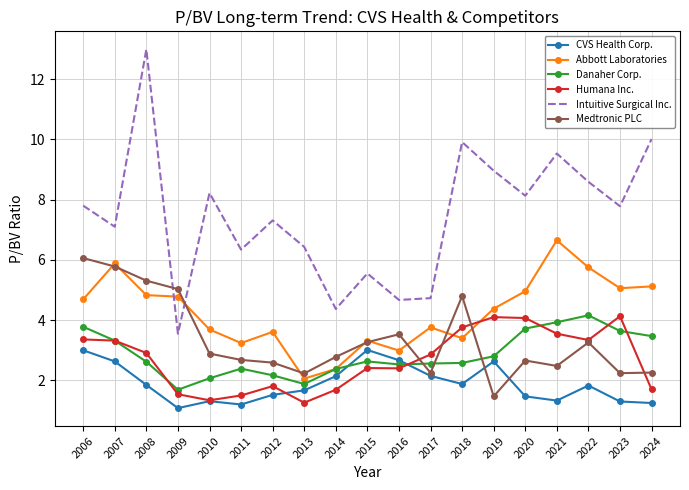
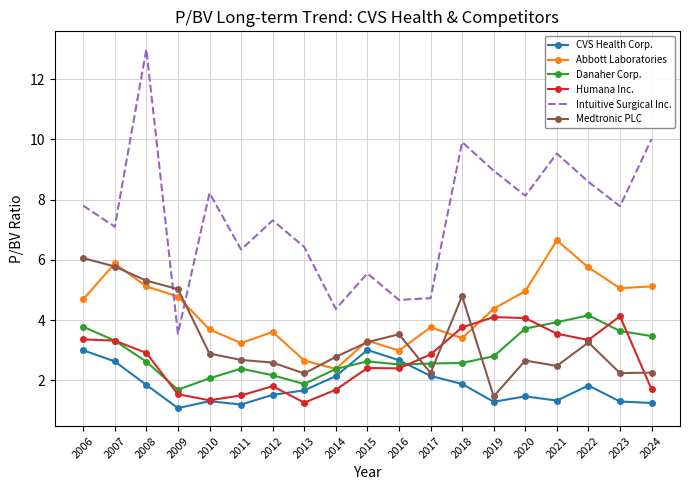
  {
    "CVS Health Corp.": {
      "2006": 3.0,
      "2007": 2.6,
      "2008": 1.9,
      "2009": 1.1,
      "2011": 1.2,
      "2012": 1.5,
      "2013": 1.7,
      "2014": 2.1,
      "2015": 3.0,
      "2016": 2.7,
      "2017": 2.2,
      "2018": 1.9,
-     "2019": 2.6,
+     "2019": 1.3,
      "2020": 1.5,
      "2021": 1.3,
      "2022": 1.8,
      "2023": 1.3,
      "2024": 1.3
    },
    "Abbott Laboratories": {
      "2006": 4.7,
      "2007": 5.9,
-     "2008": 4.8,
+     "2008": 5.1,
      "2009": 4.8,
      "2010": 3.7,
      "2011": 3.2,
      "2012": 3.6,
-     "2013": 2.1,
+     "2013": 2.7,
      "2016": 3.0,
      "2017": 3.8,
      "2018": 3.4,
      "2019": 4.4,
      "2020": 5.0,
      "2021": 6.7,
      "2022": 5.8,
      "2023": 5.1,
      "2024": 5.1
    },
    "Danaher Corp.": {
      "2006": 3.8,
      "2008": 2.6,
      "2009": 1.7,
      "2010": 2.1,
      "2011": 2.4,
      "2012": 2.2,
      "2013": 1.9,
      "2015": 2.6,
      "2016": 2.5,
      "2017": 2.6,
      "2018": 2.6,
      "2019": 2.8,
      "2020": 3.7,
      "2021": 3.9,
      "2022": 4.2,
      "2023": 3.6,
      "2024": 3.5
    },
    "Humana Inc.": {
      "2006": 3.4,
      "2008": 2.9,
      "2009": 1.5,
      "2011": 1.5,
      "2012": 1.8,
      "2013": 1.3,
      "2014": 1.7,
      "2015": 2.4,
      "2016": 2.4,
      "2017": 2.9,
      "2018": 3.8,
      "2019": 4.1,
      "2020": 4.1,
      "2021": 3.6,
      "2023": 4.1,
      "2024": 1.7
    },
    "Intuitive Surgical Inc.": {
      "2006": 7.8,
      "2007": 7.1,
      "2008": 13.0,
      "2009": 3.6,
      "2010": 8.2,
      "2011": 6.3,
      "2012": 7.3,
      "2013": 6.4,
      "2014": 4.4,
      "2015": 5.6,
      "2016": 4.7,
      "2017": 4.7,
      "2018": 9.9,
      "2019": 9.0,
      "2020": 8.1,
      "2021": 9.5,
      "2022": 8.6,
      "2023": 7.8,
      "2024": 10.0
    },
    "Medtronic PLC": {
      "2006": 6.1,
      "2007": 5.8,
      "2008": 5.3,
      "2009": 5.0,
      "2010": 2.9,
      "2011": 2.7,
      "2012": 2.6,
      "2013": 2.2,
      "2014": 2.8,
      "2016": 3.5,
      "2017": 2.3,
      "2018": 4.8,
      "2019": 1.5,
      "2020": 2.7,
      "2021": 2.5,
      "2023": 2.2,
      "2024": 2.3
    }
  }
